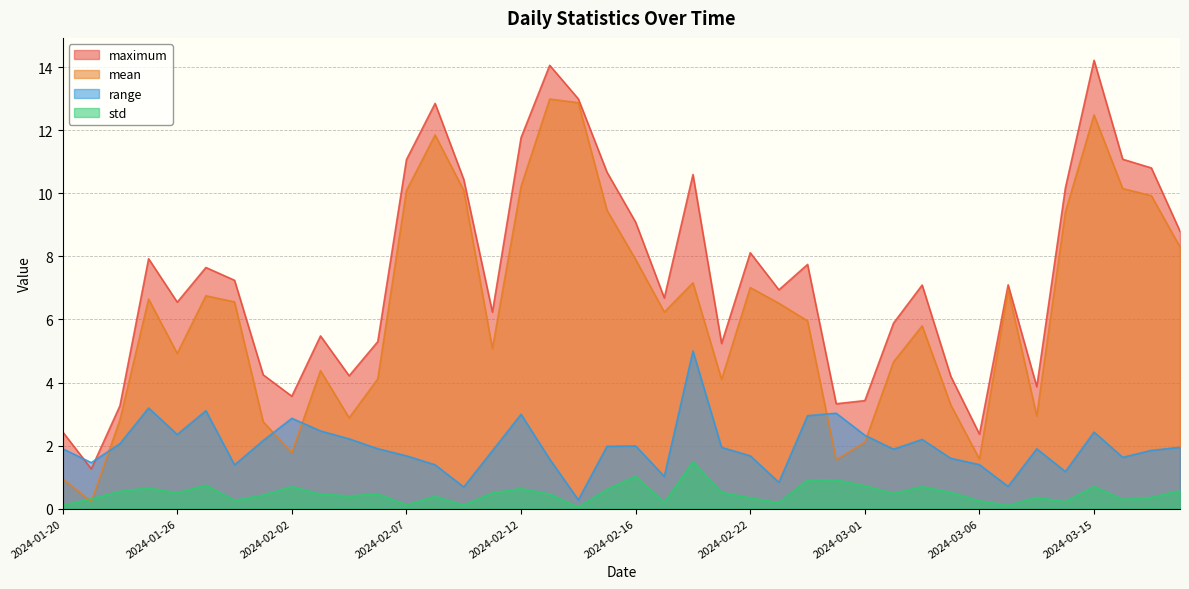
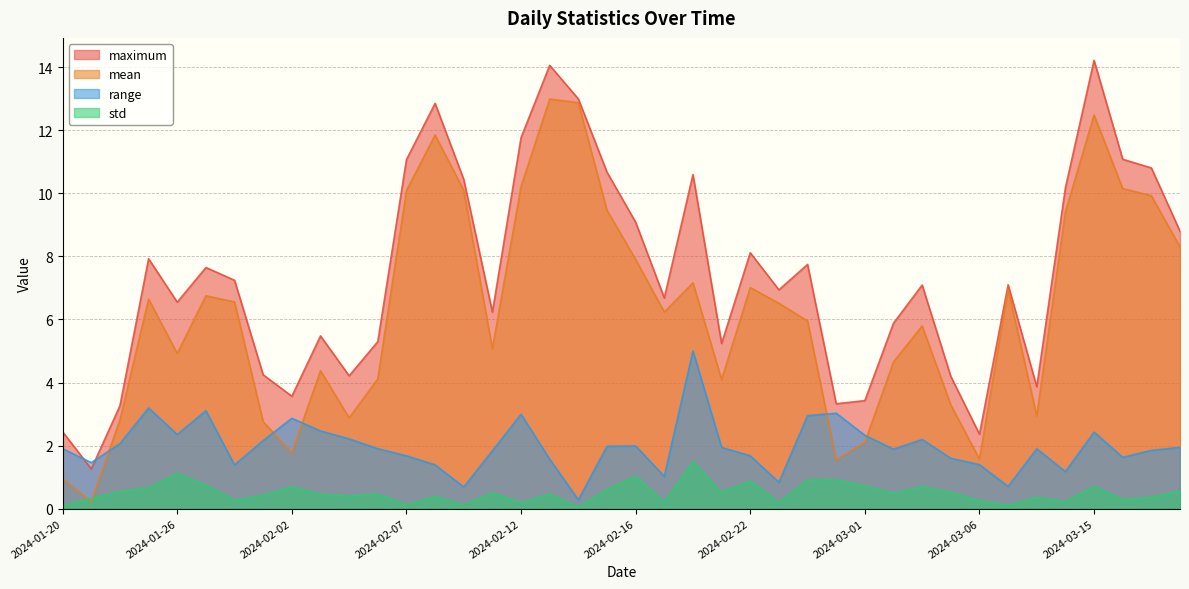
  {
    "range": {
      "2024-01-20": 1.9,
      "2024-01-26": 2.4,
      "2024-02-02": 2.9,
      "2024-02-07": 1.7,
      "2024-02-12": 3.0,
      "2024-02-16": 2.0,
      "2024-02-22": 1.7,
      "2024-03-01": 2.3,
      "2024-03-06": 1.4,
      "2024-03-15": 2.4
    },
    "std": {
      "2024-01-20": 0.1,
-     "2024-01-26": 0.5,
+     "2024-01-26": 1.1,
      "2024-02-02": 0.7,
      "2024-02-07": 0.1,
-     "2024-02-12": 0.6,
+     "2024-02-12": 0.2,
      "2024-02-16": 1.0,
-     "2024-02-22": 0.3,
+     "2024-02-22": 0.9,
      "2024-03-01": 0.7,
      "2024-03-06": 0.2,
      "2024-03-15": 0.7
    }
  }
